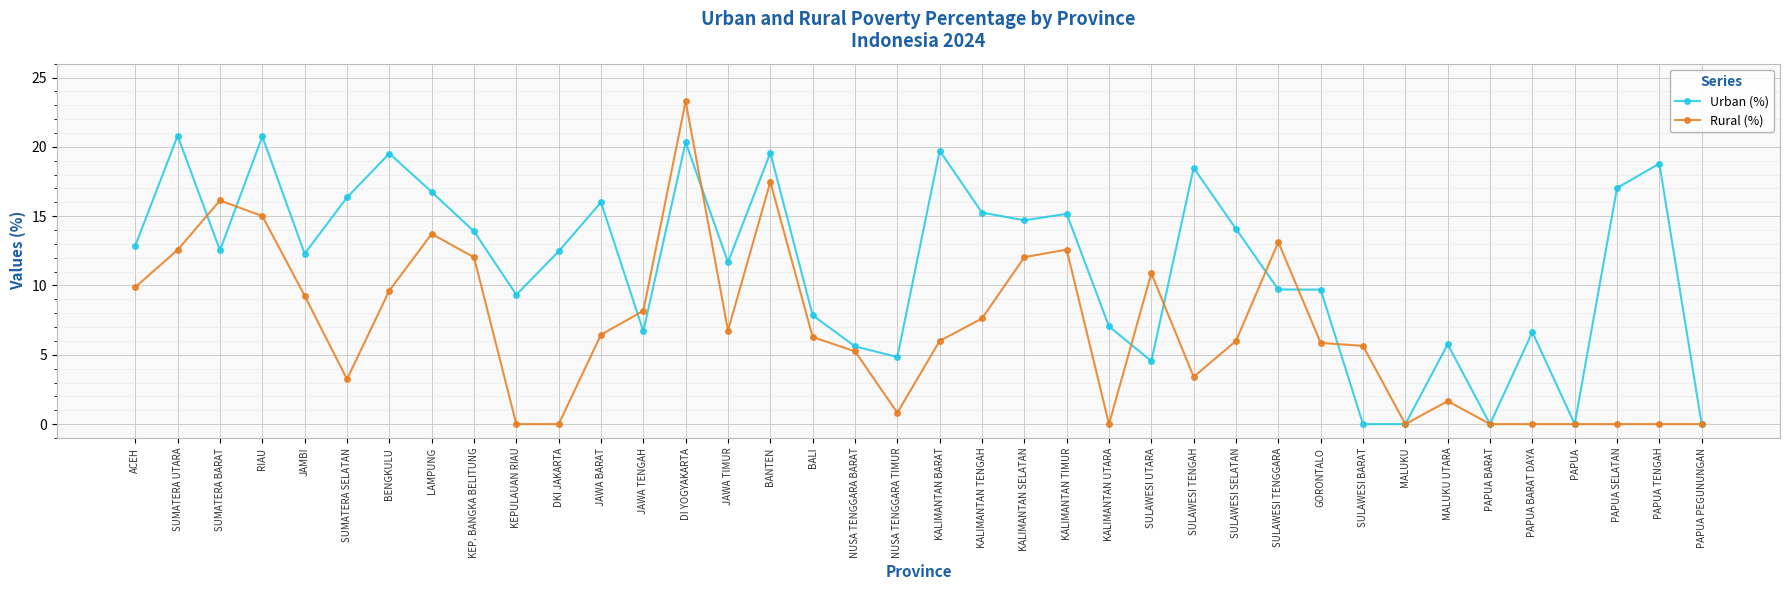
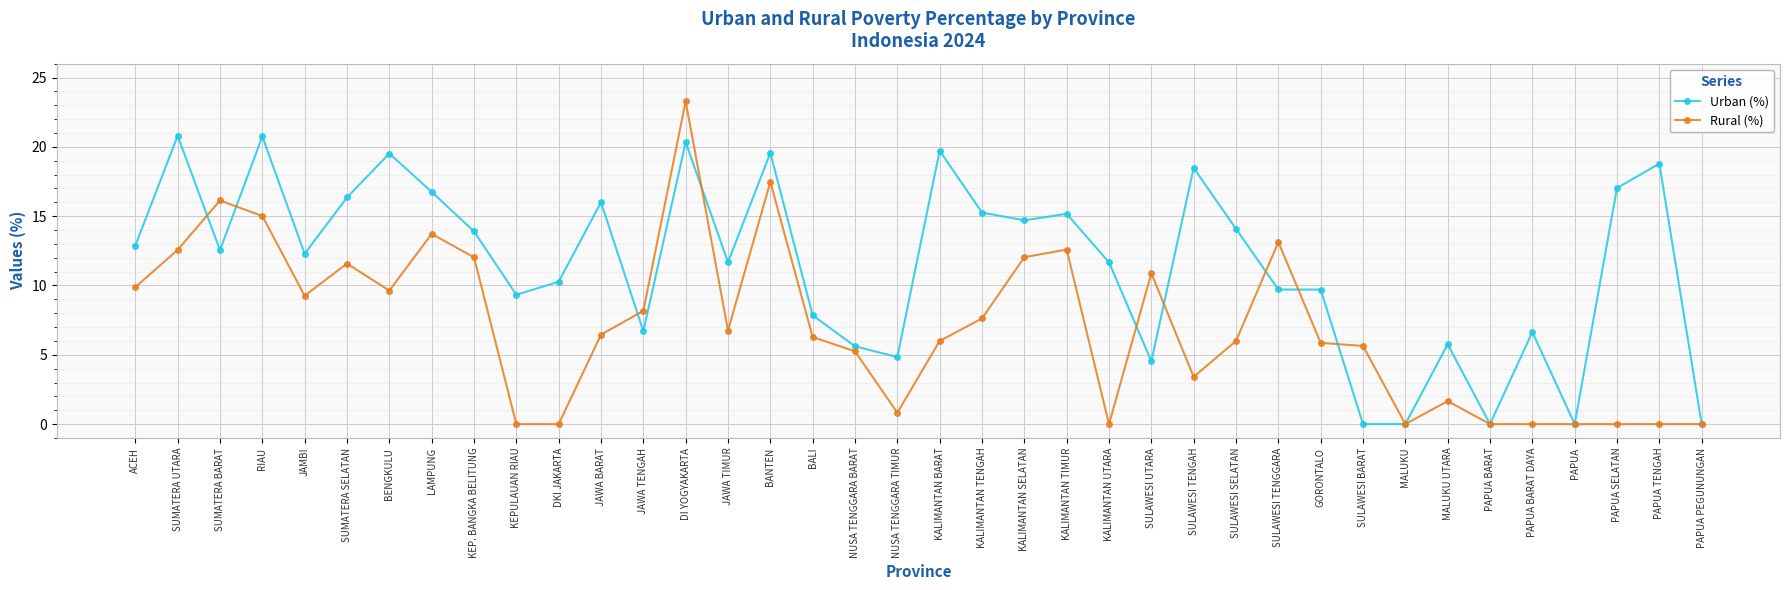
  {
    "Urban (%)": {
      "ACEH": 12.9,
      "SUMATERA UTARA": 20.8,
      "SUMATERA BARAT": 12.5,
      "RIAU": 20.8,
      "JAMBI": 12.3,
      "SUMATERA SELATAN": 16.4,
      "BENGKULU": 19.5,
      "LAMPUNG": 16.8,
      "KEP. BANGKA BELITUNG": 13.9,
      "KEPULAUAN RIAU": 9.3,
-     "DKI JAKARTA": 12.5,
+     "DKI JAKARTA": 10.3,
      "JAWA BARAT": 16.0,
      "JAWA TENGAH": 6.7,
      "DI YOGYAKARTA": 20.3,
      "JAWA TIMUR": 11.7,
      "BANTEN": 19.6,
      "BALI": 7.9,
      "NUSA TENGGARA BARAT": 5.6,
      "NUSA TENGGARA TIMUR": 4.8,
      "KALIMANTAN BARAT": 19.7,
      "KALIMANTAN TENGAH": 15.3,
      "KALIMANTAN SELATAN": 14.7,
      "KALIMANTAN TIMUR": 15.2,
-     "KALIMANTAN UTARA": 7.1,
+     "KALIMANTAN UTARA": 11.7,
      "SULAWESI UTARA": 4.5,
      "SULAWESI TENGAH": 18.5,
      "SULAWESI SELATAN": 14.1,
      "SULAWESI TENGGARA": 9.7,
      "GORONTALO": 9.7,
      "SULAWESI BARAT": 0.0,
      "MALUKU UTARA": 5.8,
      "PAPUA BARAT DAYA": 6.6,
      "PAPUA SELATAN": 17.0,
      "PAPUA TENGAH": 18.8
    },
    "Rural (%)": {
      "ACEH": 9.9,
      "SUMATERA UTARA": 12.6,
      "SUMATERA BARAT": 16.1,
      "RIAU": 15.0,
      "JAMBI": 9.3,
-     "SUMATERA SELATAN": 3.2,
+     "SUMATERA SELATAN": 11.6,
      "BENGKULU": 9.6,
      "LAMPUNG": 13.7,
      "KEP. BANGKA BELITUNG": 12.0,
      "KEPULAUAN RIAU": 0.0,
      "DKI JAKARTA": 0.0,
      "JAWA BARAT": 6.5,
      "JAWA TENGAH": 8.2,
      "DI YOGYAKARTA": 23.3,
      "JAWA TIMUR": 6.8,
      "BANTEN": 17.5,
      "BALI": 6.3,
      "NUSA TENGGARA BARAT": 5.3,
      "NUSA TENGGARA TIMUR": 0.8,
      "KALIMANTAN BARAT": 6.0,
      "KALIMANTAN TENGAH": 7.6,
      "KALIMANTAN SELATAN": 12.0,
      "KALIMANTAN TIMUR": 12.6,
      "KALIMANTAN UTARA": 0.0,
      "SULAWESI UTARA": 10.9,
      "SULAWESI TENGAH": 3.4,
      "SULAWESI SELATAN": 6.0,
      "SULAWESI TENGGARA": 13.1,
      "GORONTALO": 5.9,
      "SULAWESI BARAT": 5.6,
      "MALUKU UTARA": 1.7,
      "PAPUA BARAT DAYA": 0.0,
      "PAPUA SELATAN": 0.0,
      "PAPUA TENGAH": 0.0
    }
  }
